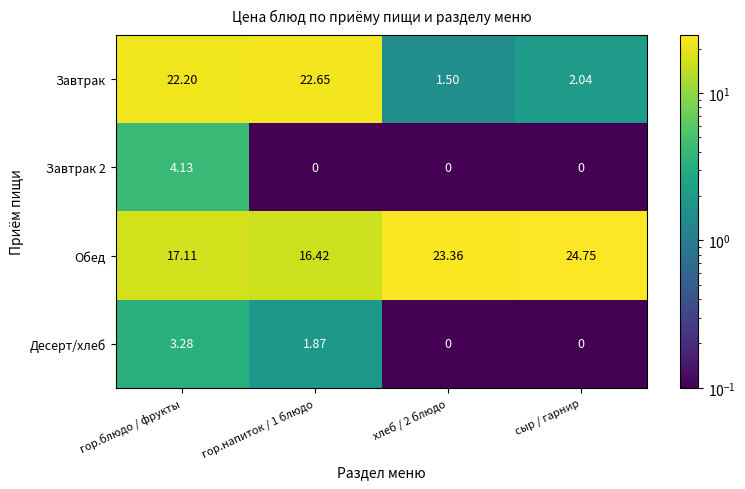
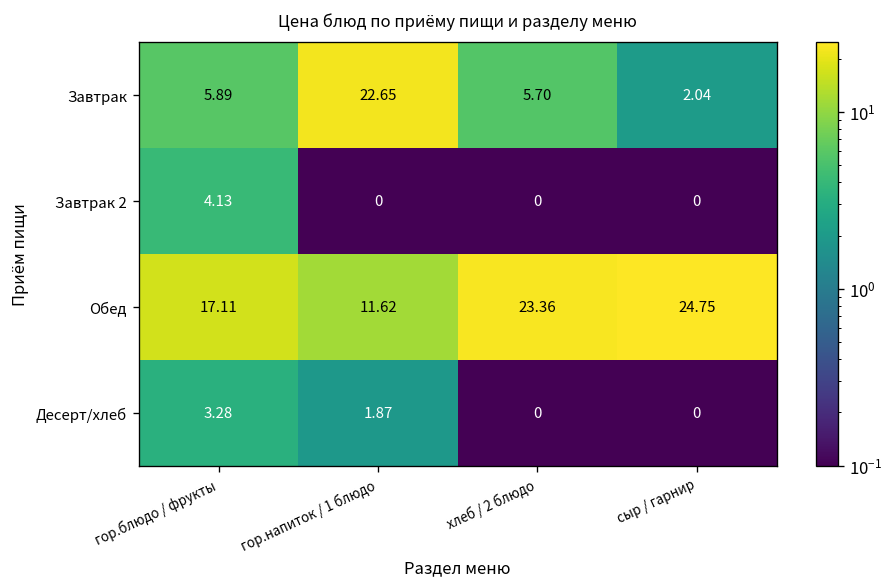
  {
    "Завтрак": {
-     "гор.блюдо / фрукты": 22.20,
+     "гор.блюдо / фрукты": 5.89,
      "гор.напиток / 1 блюдо": 22.65,
-     "хлеб / 2 блюдо": 1.50,
+     "хлеб / 2 блюдо": 5.70,
      "сыр / гарнир": 2.04
    },
    "Завтрак 2": {
      "гор.блюдо / фрукты": 4.13,
      "гор.напиток / 1 блюдо": 0,
      "хлеб / 2 блюдо": 0,
      "сыр / гарнир": 0
    },
    "Обед": {
      "гор.блюдо / фрукты": 17.11,
-     "гор.напиток / 1 блюдо": 16.42,
+     "гор.напиток / 1 блюдо": 11.62,
      "хлеб / 2 блюдо": 23.36,
      "сыр / гарнир": 24.75
    },
    "Десерт/хлеб": {
      "гор.блюдо / фрукты": 3.28,
      "гор.напиток / 1 блюдо": 1.87,
      "хлеб / 2 блюдо": 0,
      "сыр / гарнир": 0
    }
  }
